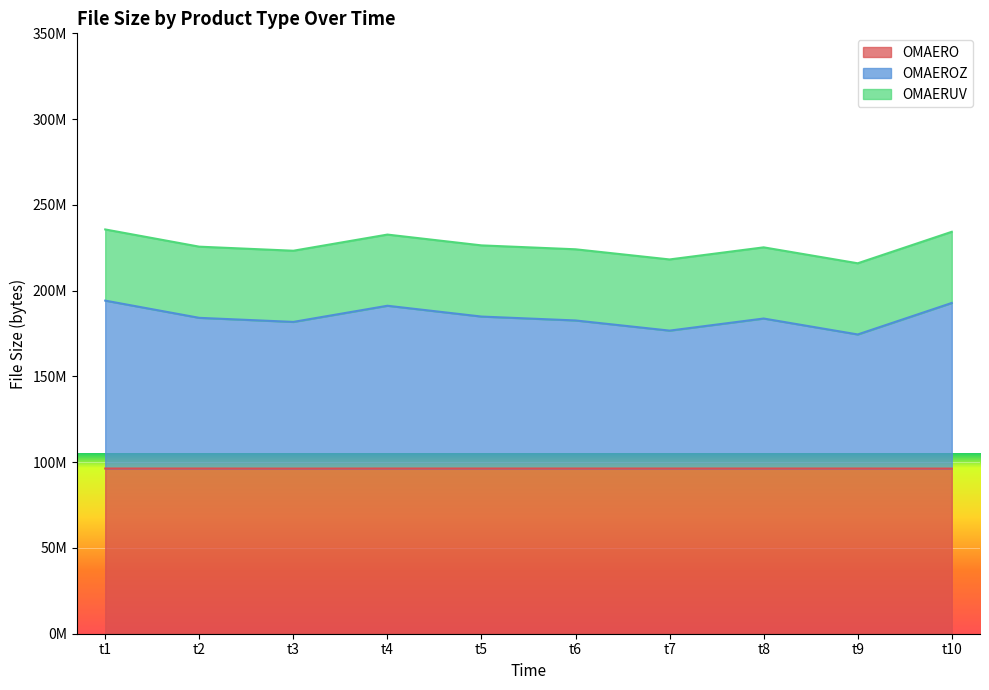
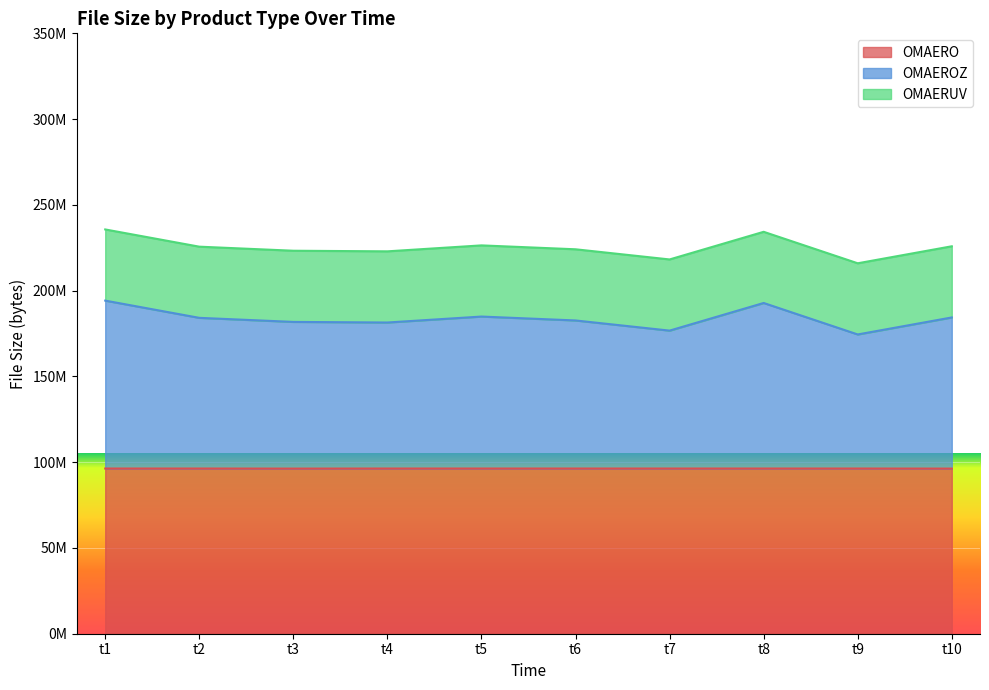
  {
    "OMAERO": {
      "t1": 96000000,
      "t2": 96000000,
      "t3": 96000000,
      "t4": 96000000,
      "t5": 96000000,
      "t6": 96000000,
      "t7": 96000000,
      "t8": 96000000,
      "t9": 96000000,
      "t10": 96000000
    },
    "OMAEROZ": {
      "t1": 98000000,
      "t2": 88000000,
      "t3": 86000000,
-     "t4": 95000000,
+     "t4": 85000000,
      "t5": 89000000,
      "t6": 86000000,
      "t7": 80000000,
-     "t8": 87000000,
+     "t8": 97000000,
      "t9": 78000000,
-     "t10": 97000000
+     "t10": 88000000
    },
    "OMAERUV": {
      "t1": 41000000,
      "t2": 41000000,
      "t3": 41000000,
      "t4": 41000000,
      "t5": 41000000,
      "t6": 41000000,
      "t7": 41000000,
      "t8": 41000000,
      "t9": 41000000,
      "t10": 41000000
    }
  }
